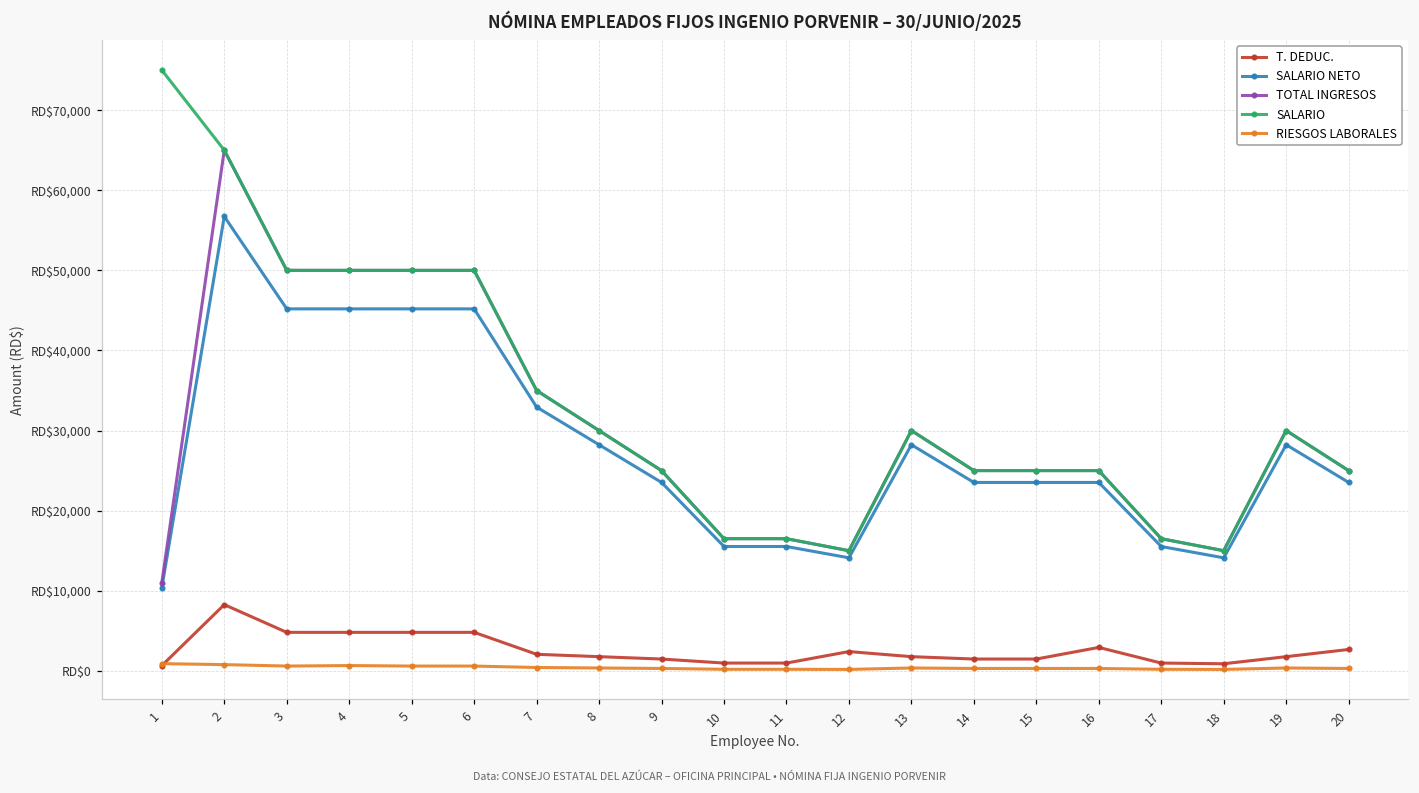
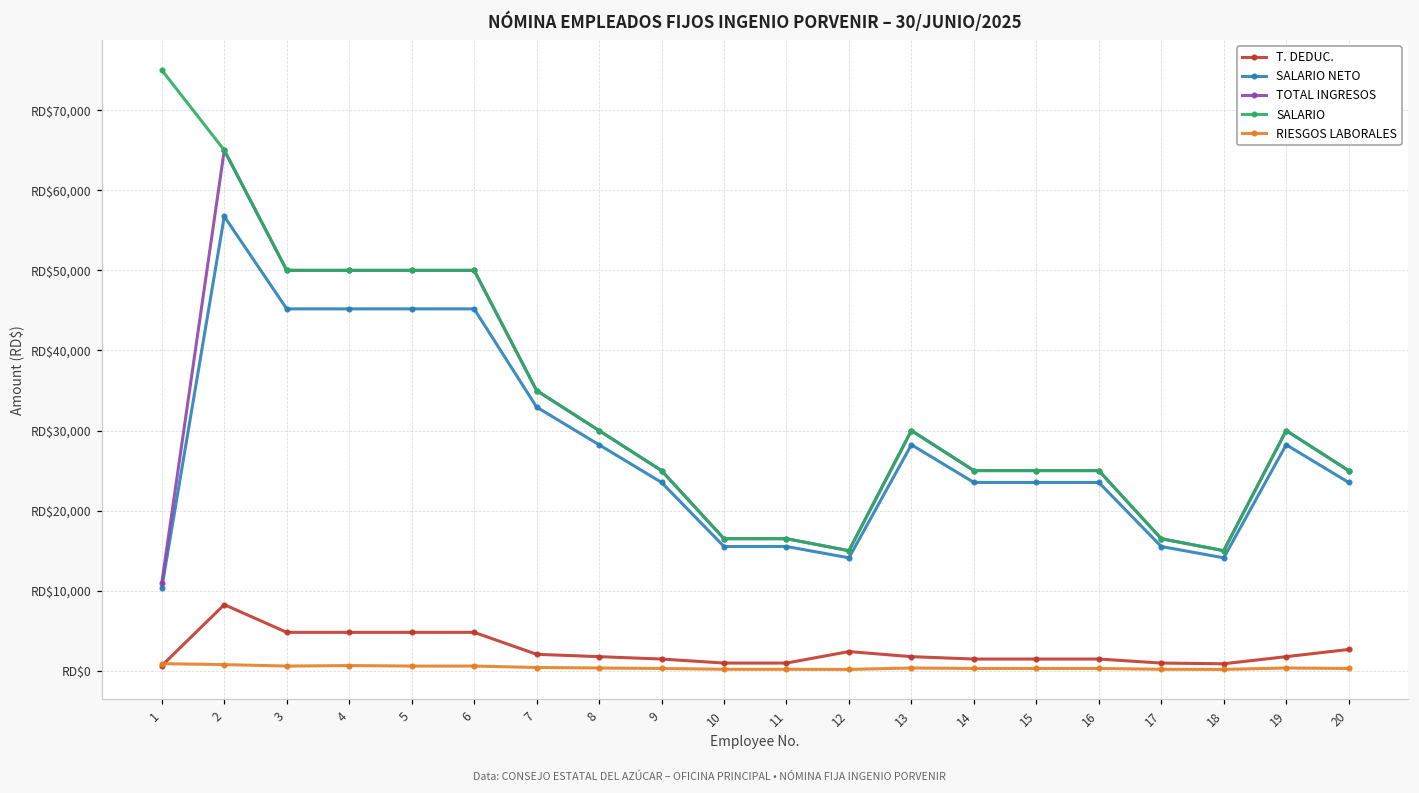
  {
    "T. DEDUC.": {
      "2": "RD$8,000",
      "3": "RD$5,000",
      "4": "RD$5,000",
      "5": "RD$5,000",
      "6": "RD$5,000",
      "7": "RD$2,000",
      "8": "RD$2,000",
      "9": "RD$1,000",
      "10": "RD$1,000",
      "11": "RD$1,000",
      "12": "RD$2,000",
      "13": "RD$2,000",
      "14": "RD$1,000",
      "15": "RD$1,000",
-     "16": "RD$3,000",
+     "16": "RD$1,000",
      "17": "RD$1,000",
      "18": "RD$1,000",
      "19": "RD$2,000",
      "20": "RD$3,000"
    },
    "SALARIO NETO": {
      "1": "RD$10,000",
      "2": "RD$57,000",
      "3": "RD$45,000",
      "4": "RD$45,000",
      "5": "RD$45,000",
      "6": "RD$45,000",
      "7": "RD$33,000",
      "8": "RD$28,000",
      "9": "RD$24,000",
      "10": "RD$16,000",
      "11": "RD$16,000",
      "12": "RD$14,000",
      "13": "RD$28,000",
      "14": "RD$24,000",
      "15": "RD$24,000",
      "16": "RD$24,000",
      "17": "RD$16,000",
      "18": "RD$14,000",
      "19": "RD$28,000",
      "20": "RD$24,000"
    },
    "TOTAL INGRESOS": {
      "1": "RD$11,000"
    },
    "SALARIO": {
      "1": "RD$75,000"
    },
    "RIESGOS LABORALES": {
      "2": "RD$1,000",
      "3": "RD$1,000",
      "4": "RD$1,000",
      "5": "RD$1,000",
      "6": "RD$1,000",
      "7": "RD$0",
      "8": "RD$0",
      "9": "RD$0",
      "10": "RD$0",
      "11": "RD$0",
      "12": "RD$0",
      "13": "RD$0",
      "14": "RD$0",
      "15": "RD$0",
      "16": "RD$0",
      "17": "RD$0",
      "18": "RD$0",
      "19": "RD$0",
      "20": "RD$0"
    }
  }
